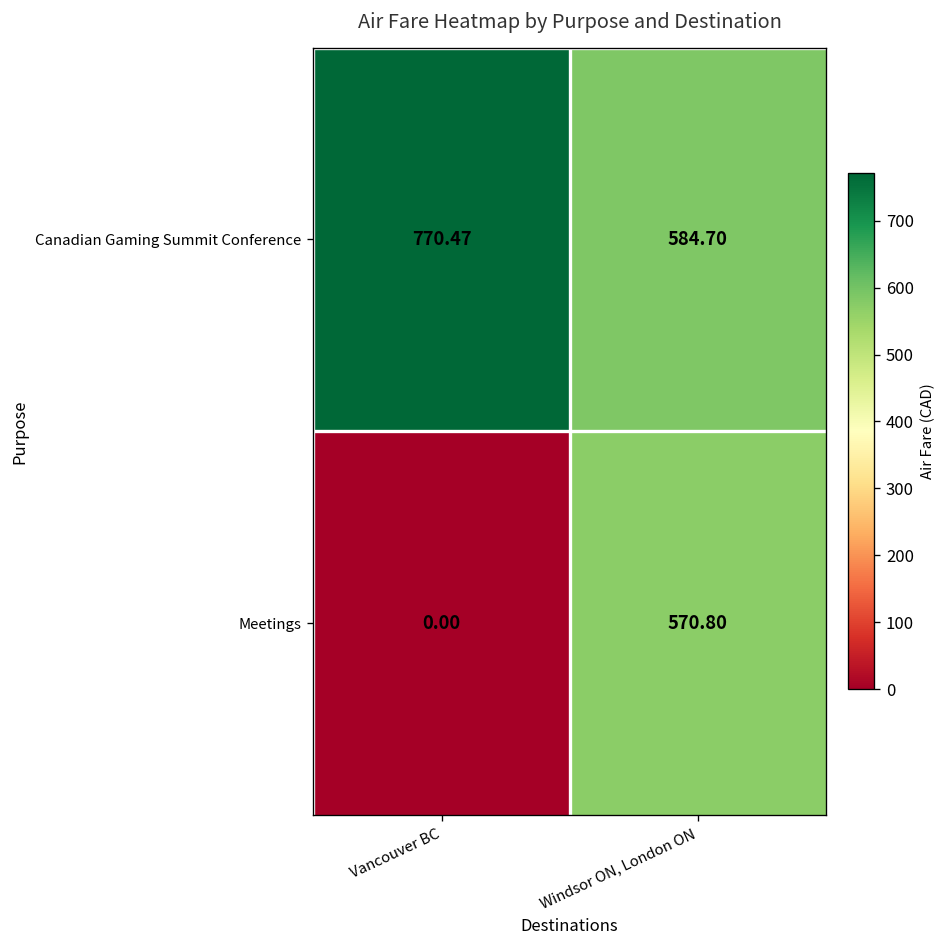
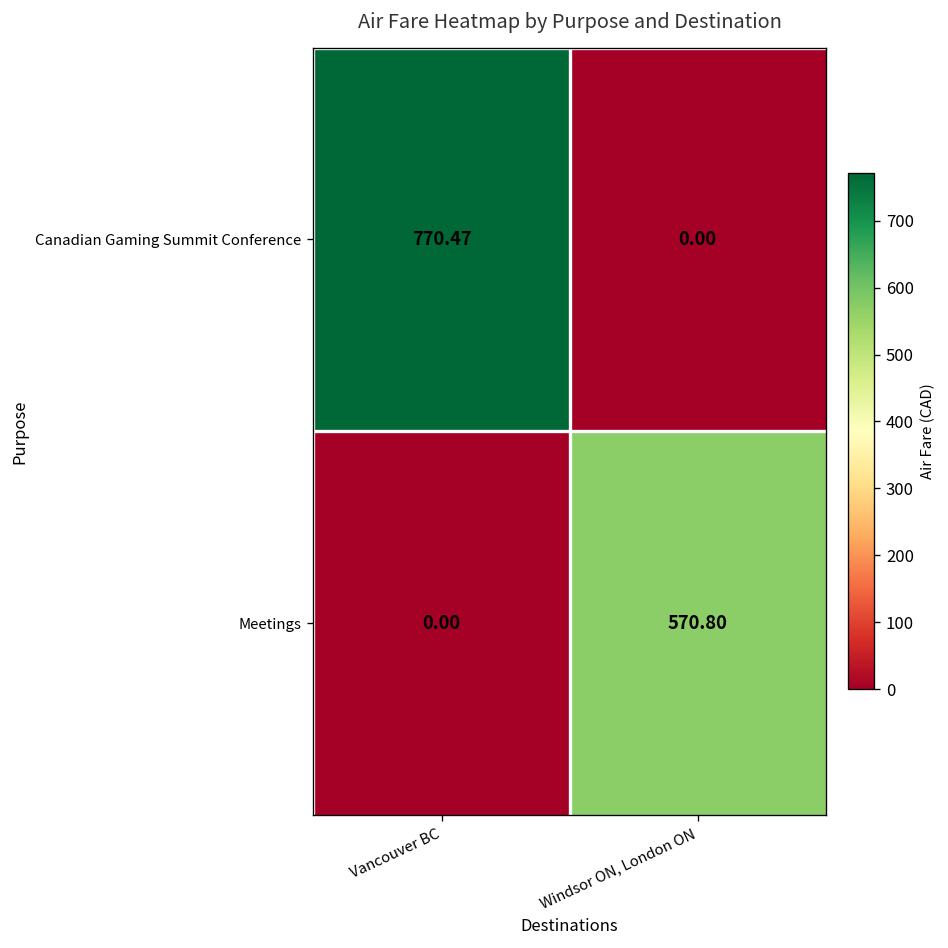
  {
    "Canadian Gaming Summit Conference": {
      "Vancouver BC": 770.47,
-     "Windsor ON, London ON": 584.70
+     "Windsor ON, London ON": 0.00
    },
    "Meetings": {
      "Vancouver BC": 0.00,
      "Windsor ON, London ON": 570.80
    }
  }
